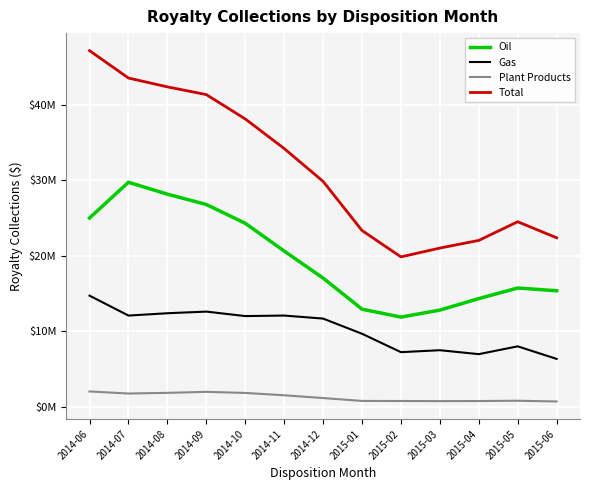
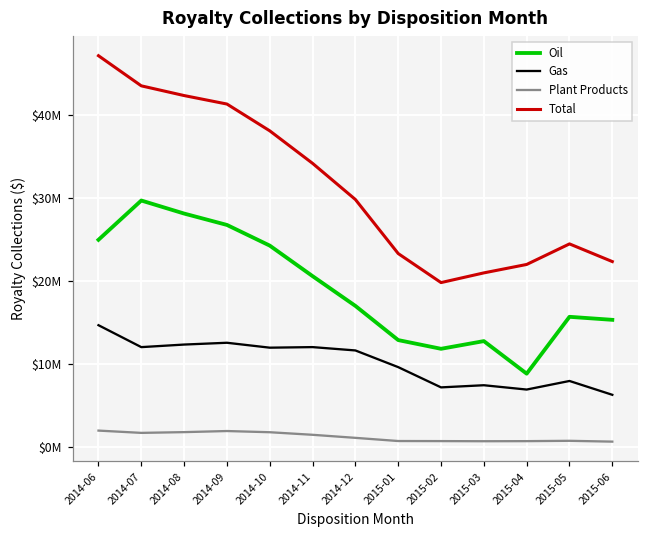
  {
    "Oil": {
      "2014-06": "$25000000",
      "2014-07": "$30000000",
      "2014-08": "$28000000",
      "2014-09": "$27000000",
      "2014-10": "$24000000",
      "2014-11": "$21000000",
      "2014-12": "$17000000",
      "2015-01": "$13000000",
      "2015-02": "$12000000",
      "2015-03": "$13000000",
-     "2015-04": "$14000000",
+     "2015-04": "$9000000",
      "2015-05": "$16000000",
      "2015-06": "$15000000"
    },
    "Gas": {
      "2014-06": "$15000000",
      "2014-07": "$12000000",
      "2014-08": "$12000000",
      "2014-09": "$13000000",
      "2014-10": "$12000000",
      "2014-11": "$12000000",
      "2014-12": "$12000000",
      "2015-01": "$10000000",
      "2015-02": "$7000000",
      "2015-03": "$7000000",
      "2015-04": "$7000000",
      "2015-05": "$8000000",
      "2015-06": "$6000000"
    },
    "Plant Products": {
      "2014-06": "$2000000",
      "2014-07": "$2000000",
      "2014-08": "$2000000",
      "2014-09": "$2000000",
      "2014-10": "$2000000",
      "2014-11": "$2000000",
      "2014-12": "$1000000",
      "2015-01": "$1000000",
      "2015-02": "$1000000",
      "2015-03": "$1000000",
      "2015-04": "$1000000",
      "2015-05": "$1000000",
      "2015-06": "$1000000"
    },
    "Total": {
      "2014-06": "$47000000",
      "2014-07": "$44000000",
      "2014-08": "$42000000",
      "2014-09": "$41000000",
      "2014-10": "$38000000",
      "2014-11": "$34000000",
      "2014-12": "$30000000",
      "2015-01": "$23000000",
      "2015-02": "$20000000",
      "2015-03": "$21000000",
      "2015-04": "$22000000",
      "2015-05": "$25000000",
      "2015-06": "$22000000"
    }
  }
